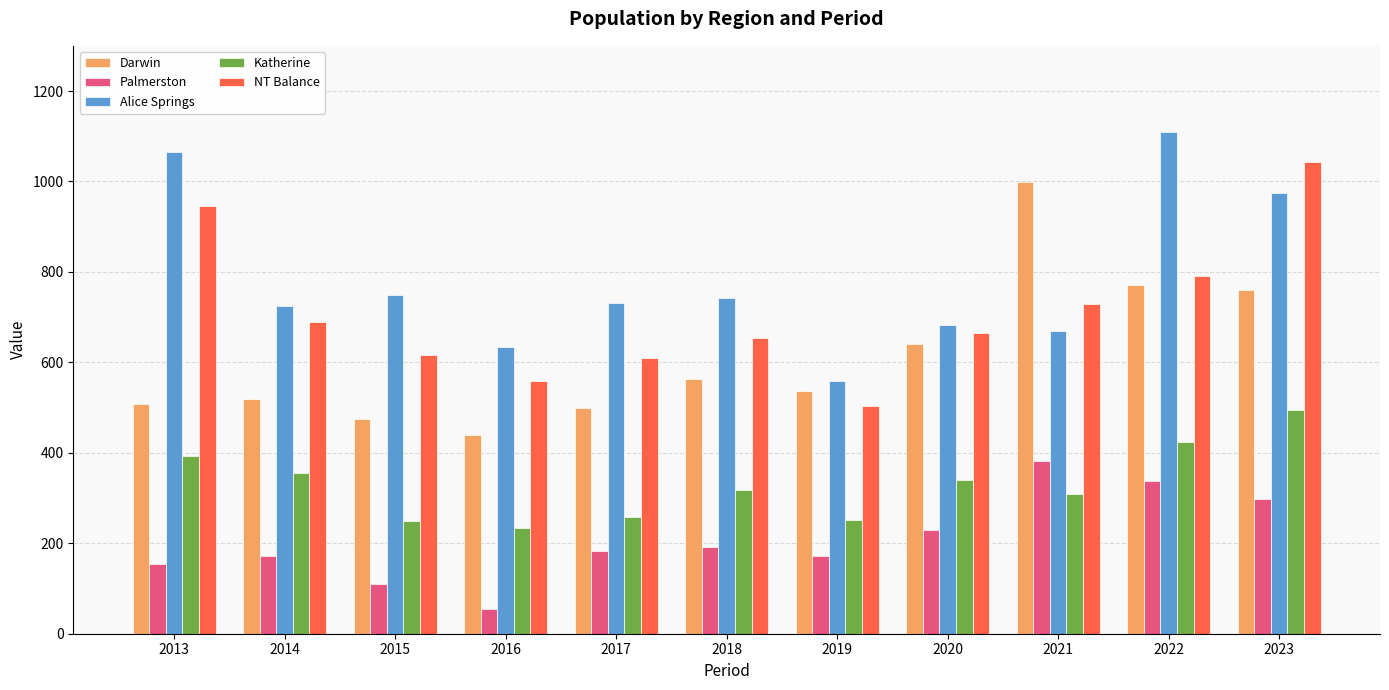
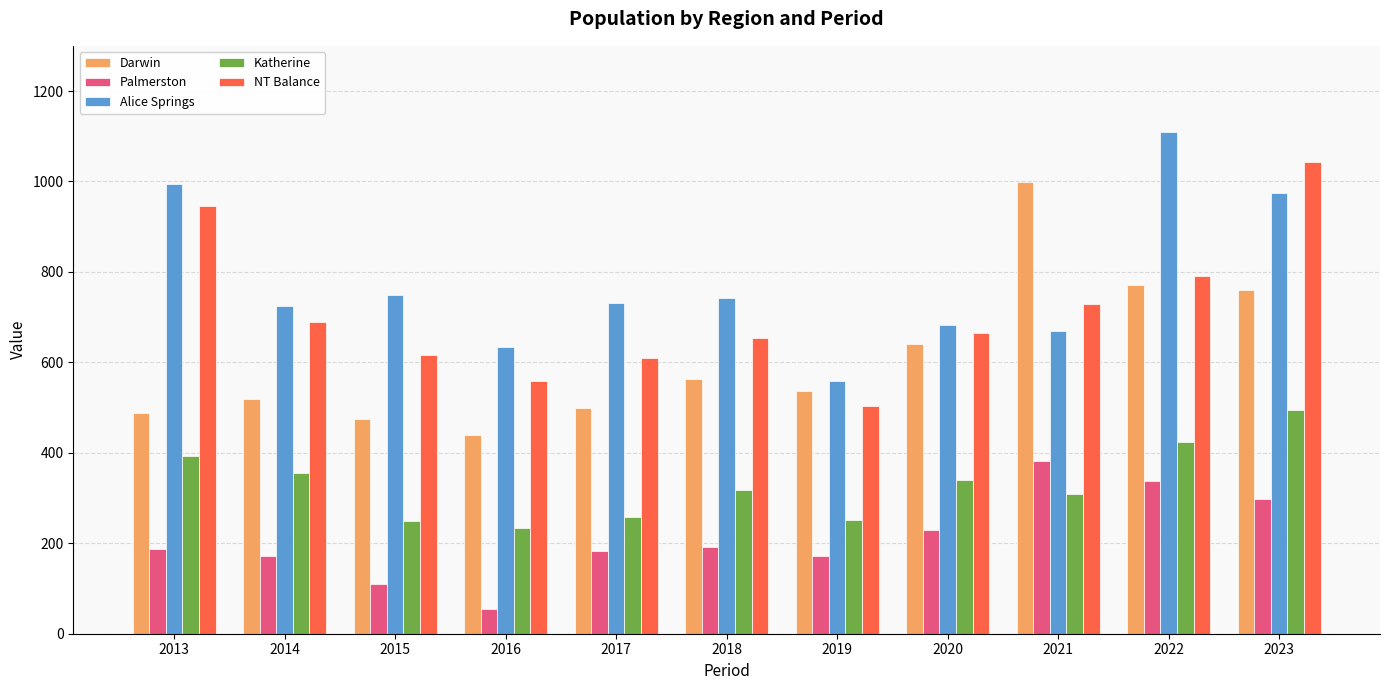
  {
    "Darwin": {
-     "2013": 510,
+     "2013": 490,
      "2014": 520,
      "2015": 480,
      "2016": 440,
      "2017": 500,
      "2018": 560,
      "2019": 540,
      "2020": 640,
      "2021": 1000,
      "2022": 770,
      "2023": 760
    },
    "Palmerston": {
-     "2013": 150,
+     "2013": 190,
      "2014": 170,
      "2015": 110,
      "2016": 60,
      "2017": 180,
      "2018": 190,
      "2019": 170,
      "2020": 230,
      "2021": 380,
      "2022": 340,
      "2023": 300
    },
    "Alice Springs": {
-     "2013": 1070,
+     "2013": 1000,
      "2014": 720,
      "2015": 750,
      "2016": 630,
      "2017": 730,
      "2018": 740,
      "2019": 560,
      "2020": 680,
      "2021": 670,
      "2022": 1110,
      "2023": 970
    },
    "Katherine": {
      "2013": 390,
      "2014": 360,
      "2015": 250,
      "2016": 230,
      "2017": 260,
      "2018": 320,
      "2019": 250,
      "2020": 340,
      "2021": 310,
      "2022": 430,
      "2023": 500
    },
    "NT Balance": {
      "2013": 950,
      "2014": 690,
      "2015": 620,
      "2016": 560,
      "2017": 610,
      "2018": 650,
      "2019": 500,
      "2020": 670,
      "2021": 730,
      "2022": 790,
      "2023": 1040
    }
  }
